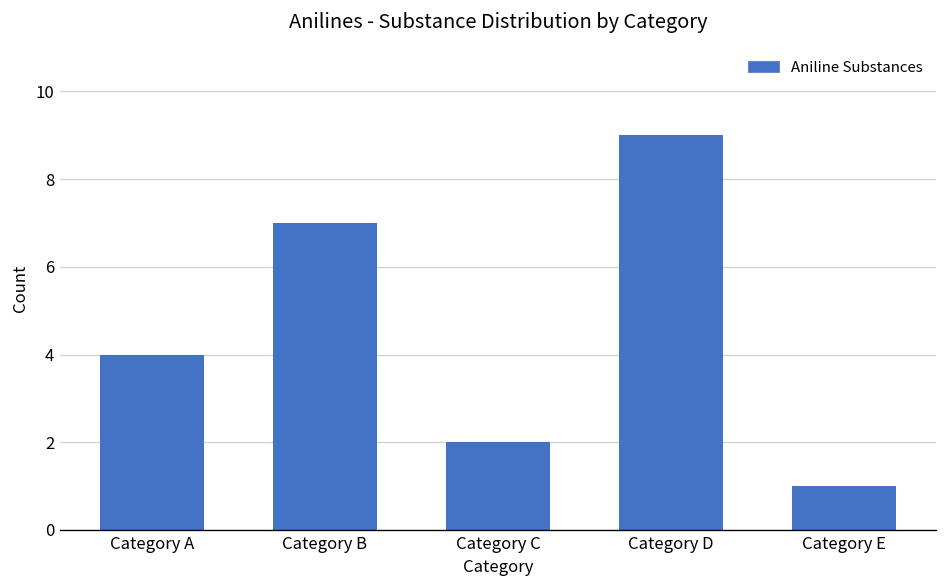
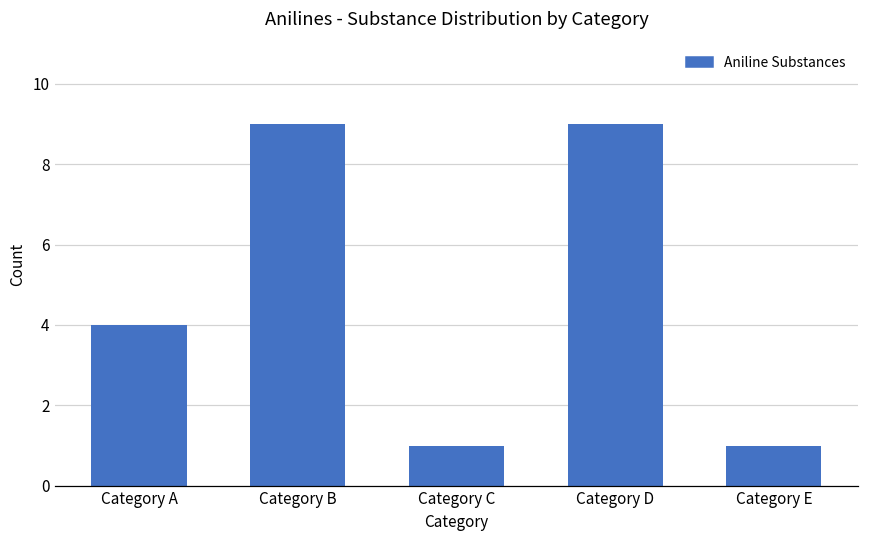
  {
    "Category A": 4,
-   "Category B": 7,
-   "Category C": 2,
+   "Category B": 9,
+   "Category C": 1,
    "Category D": 9,
    "Category E": 1
  }
